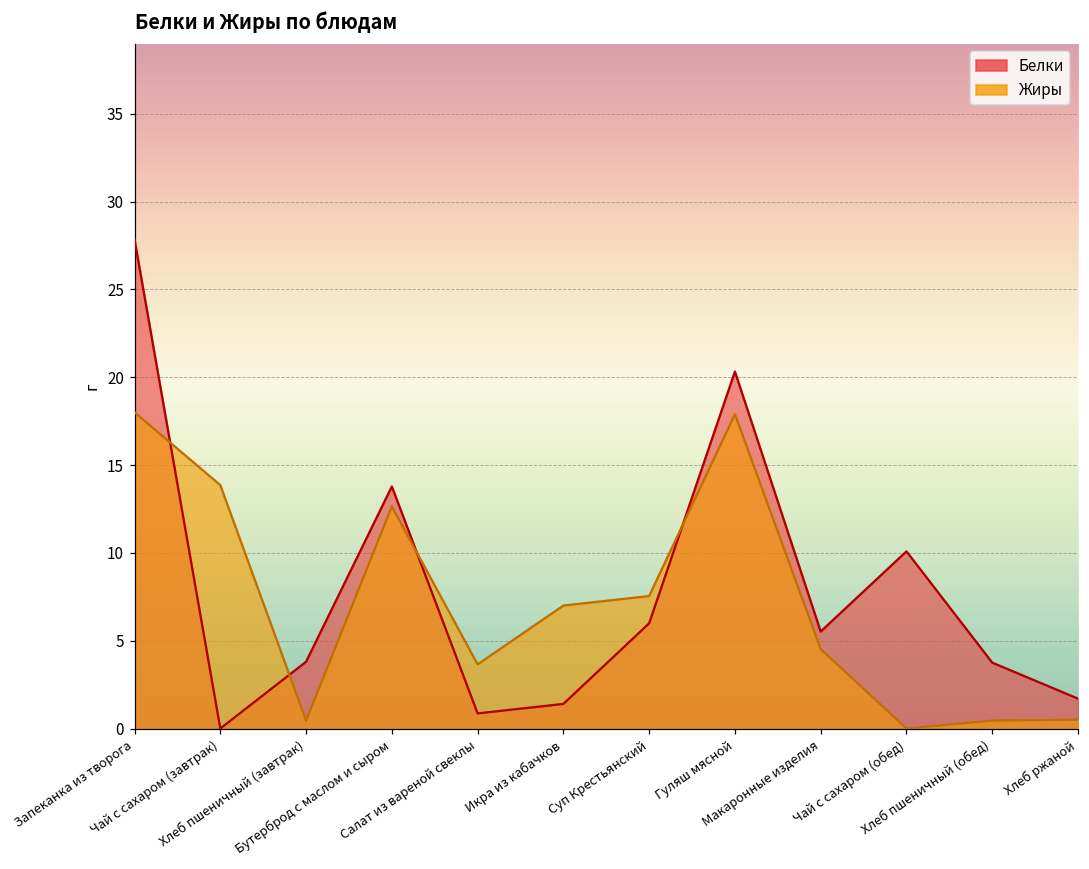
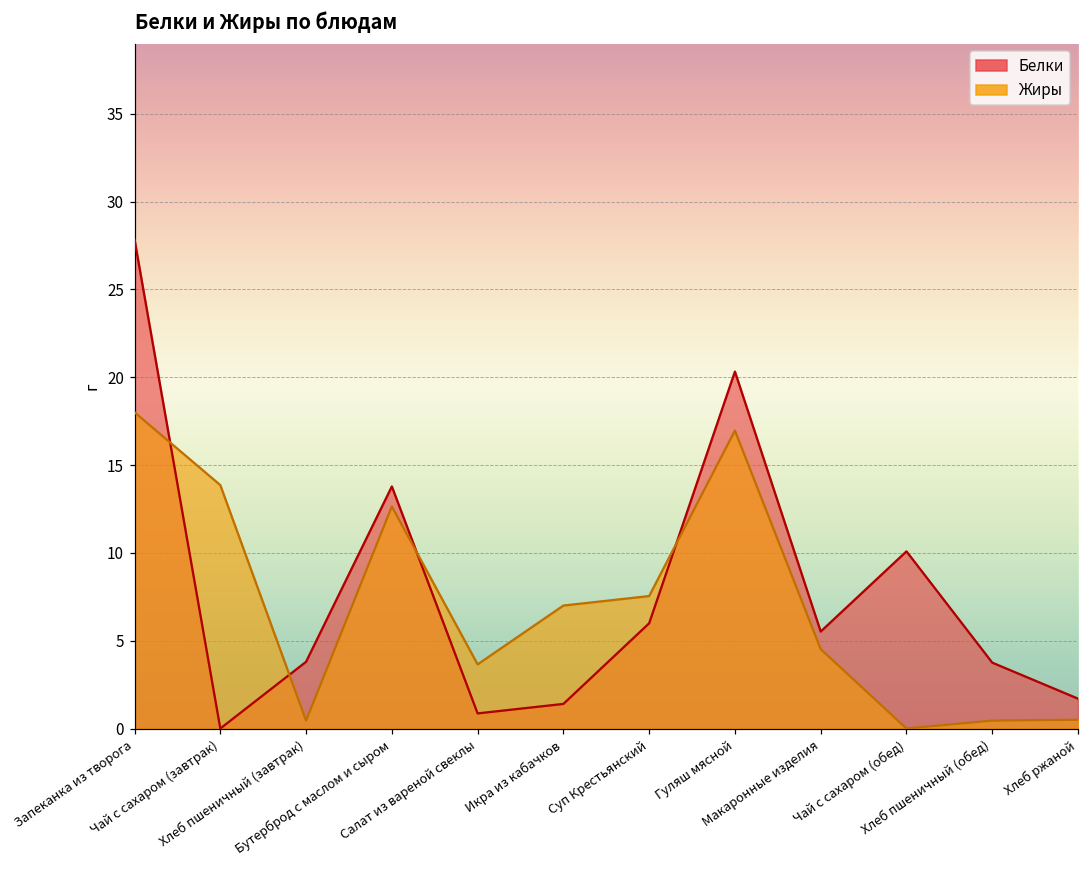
  {
    "Белки": {
      "Запеканка из творога": 27.8,
      "Чай с сахаром (завтрак)": 0.0,
      "Хлеб пшеничный (завтрак)": 3.8,
      "Бутерброд с маслом и сыром": 13.8,
      "Салат из вареной свеклы": 0.9,
      "Икра из кабачков": 1.4,
      "Суп Крестьянский": 6.0,
      "Гуляш мясной": 20.3,
      "Макаронные изделия": 5.5,
      "Чай с сахаром (обед)": 10.1,
      "Хлеб пшеничный (обед)": 3.8,
      "Хлеб ржаной": 1.7
    },
    "Жиры": {
      "Запеканка из творога": 18.0,
      "Чай с сахаром (завтрак)": 13.9,
      "Хлеб пшеничный (завтрак)": 0.5,
      "Бутерброд с маслом и сыром": 12.6,
      "Салат из вареной свеклы": 3.7,
      "Икра из кабачков": 7.0,
      "Суп Крестьянский": 7.5,
-     "Гуляш мясной": 17.9,
+     "Гуляш мясной": 17.0,
      "Макаронные изделия": 4.5,
      "Чай с сахаром (обед)": 0.0,
      "Хлеб пшеничный (обед)": 0.5,
      "Хлеб ржаной": 0.5
    }
  }
